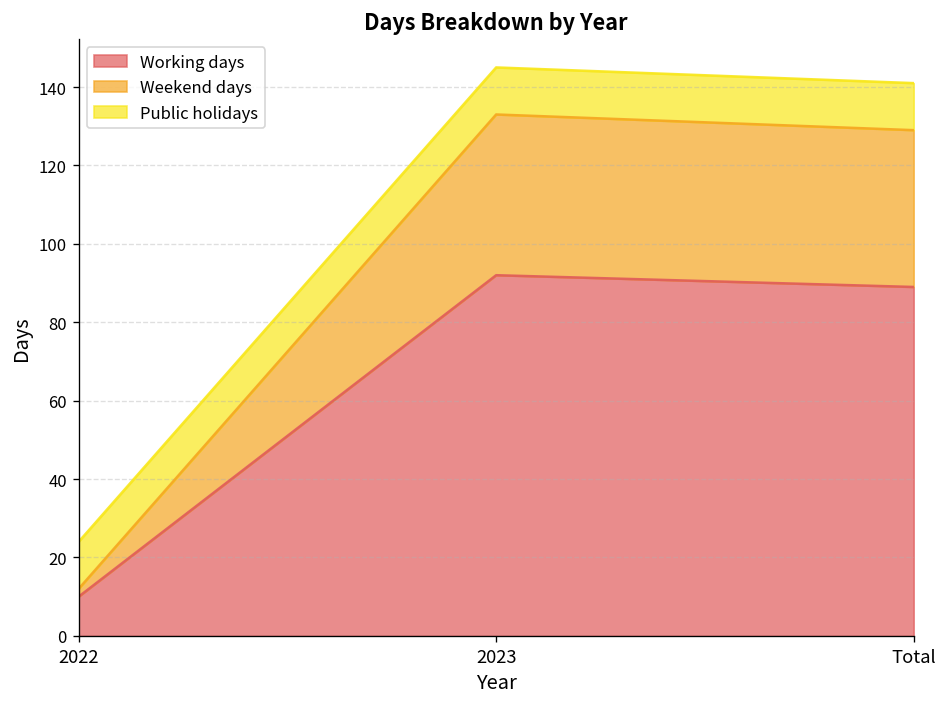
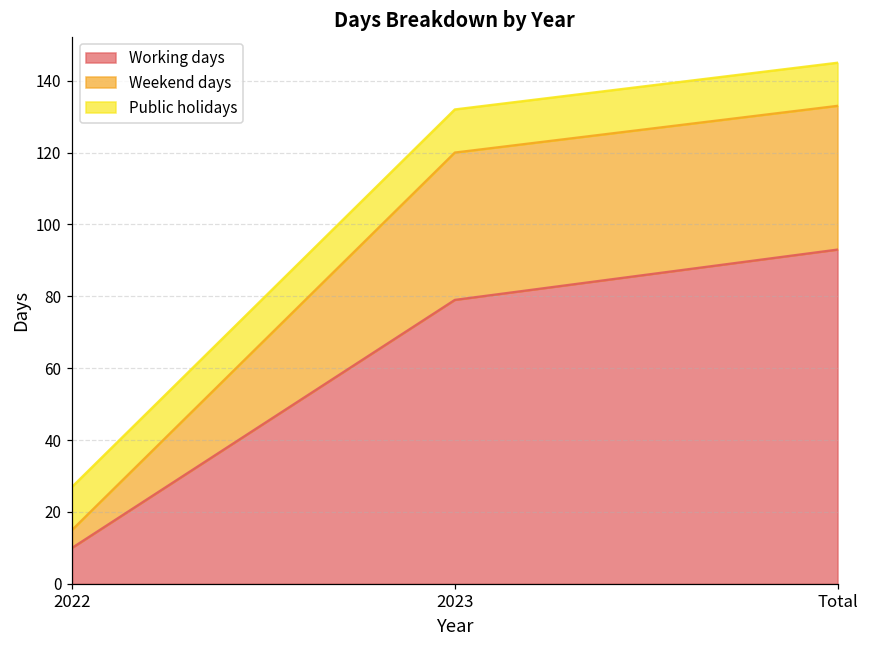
  {
    "Working days": {
      "2022": 10,
-     "2023": 92,
-     "Total": 89
+     "2023": 79,
+     "Total": 93
    },
    "Weekend days": {
-     "2022": 2,
+     "2022": 5,
      "2023": 41,
      "Total": 40
    },
    "Public holidays": {
      "2022": 12,
      "2023": 12,
      "Total": 12
    }
  }
